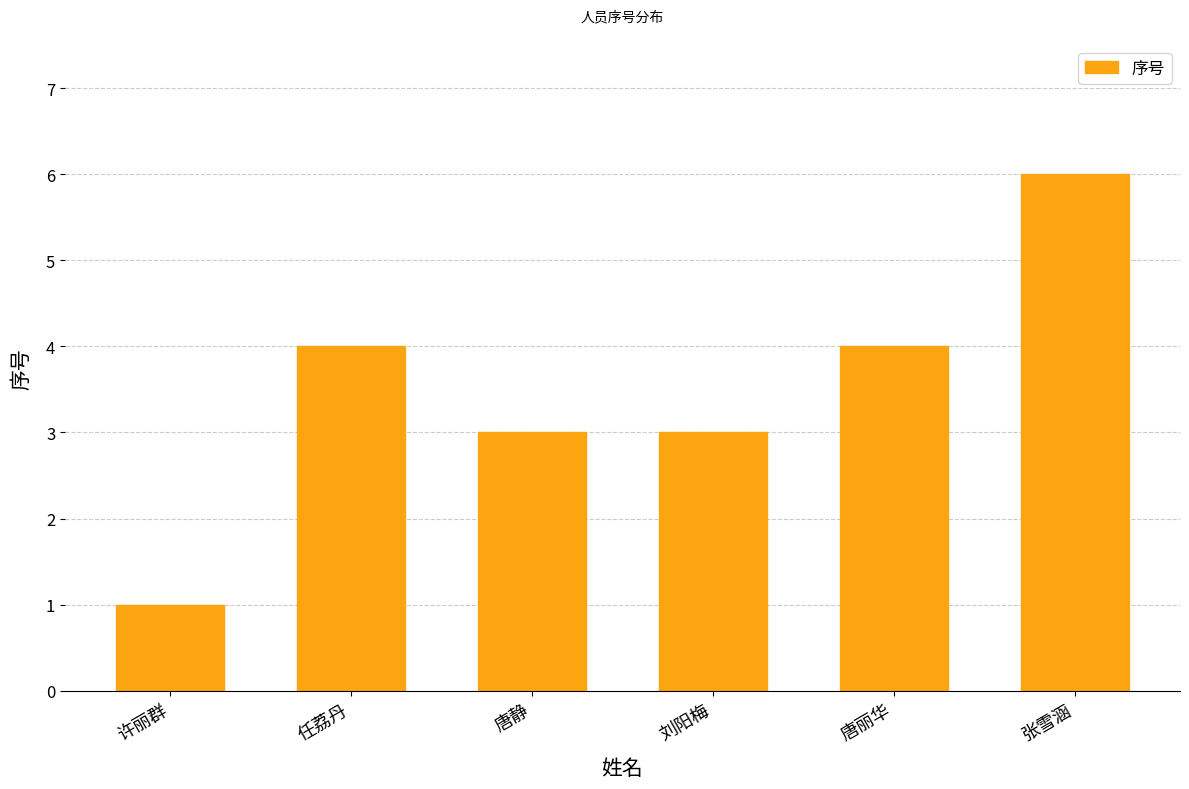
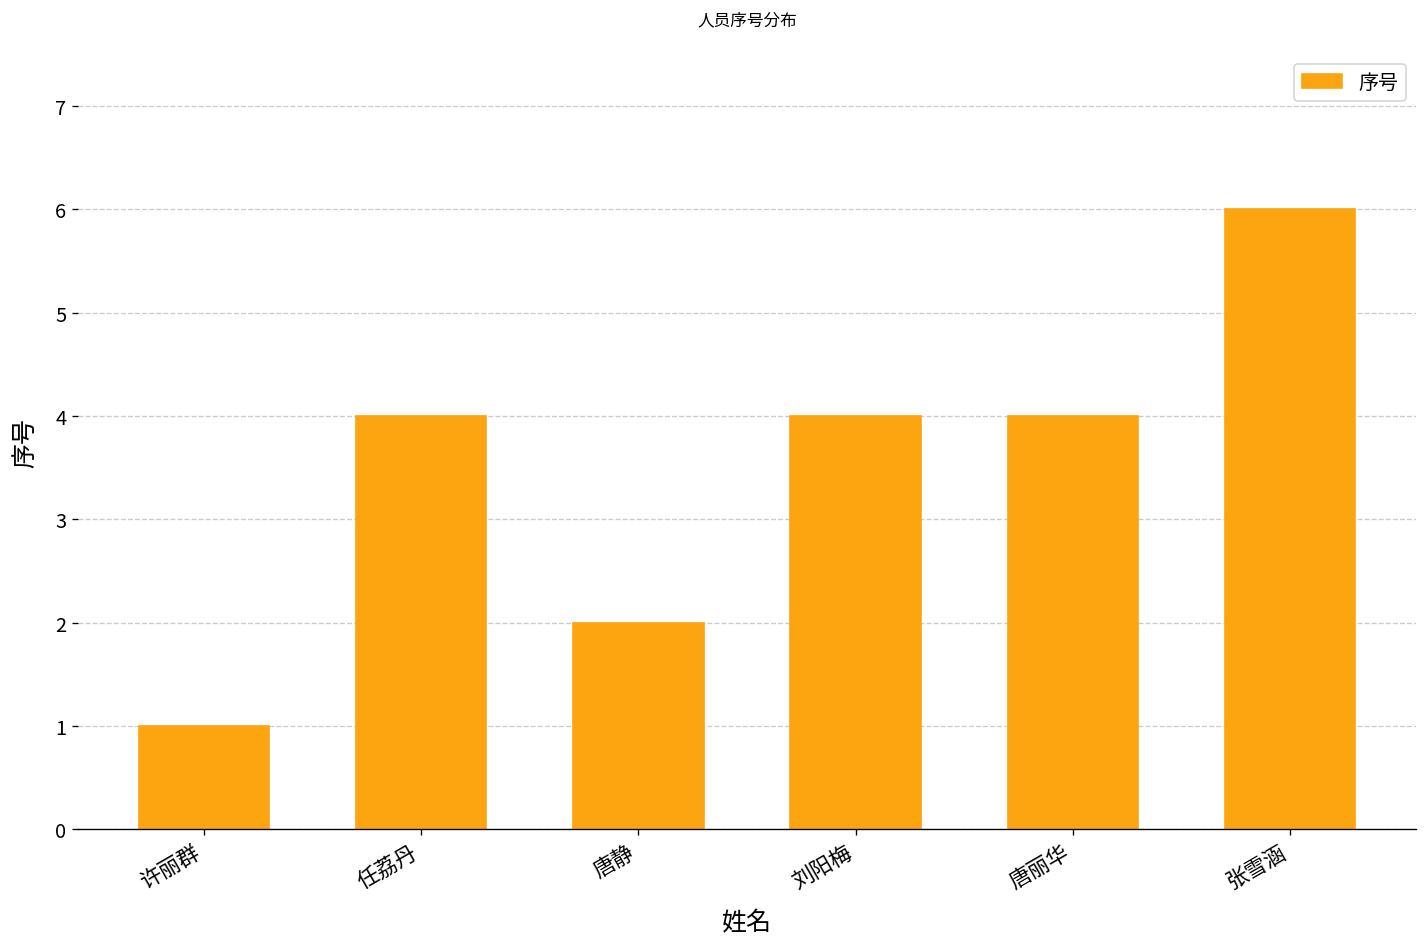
  {
    "许丽群": 1,
    "任荔丹": 4,
-   "唐静": 3,
-   "刘阳梅": 3,
+   "唐静": 2,
+   "刘阳梅": 4,
    "唐丽华": 4,
    "张雪涵": 6
  }
